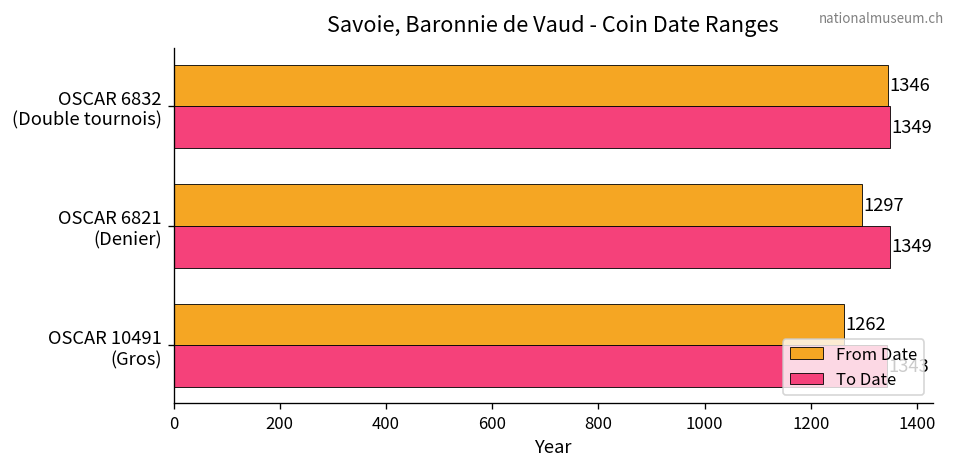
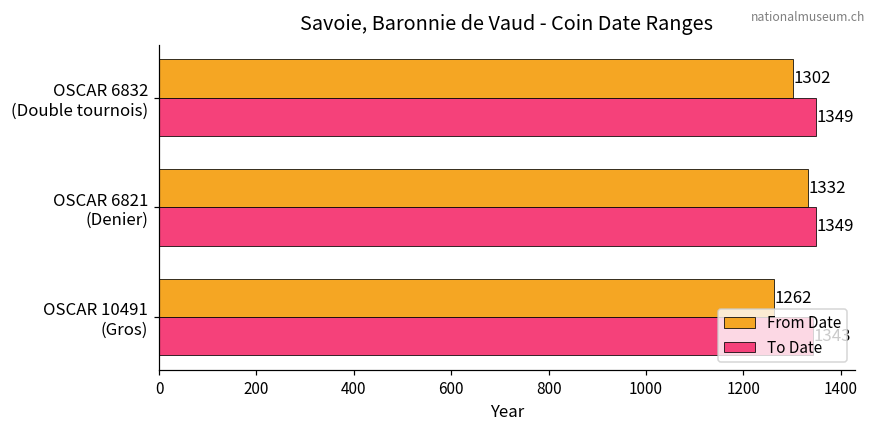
  {
    "From Date": {
-     "OSCAR 6832 (Double tournois)": 1346,
-     "OSCAR 6821 (Denier)": 1297,
+     "OSCAR 6832 (Double tournois)": 1302,
+     "OSCAR 6821 (Denier)": 1332,
      "OSCAR 10491 (Gros)": 1262
    },
    "To Date": {
      "OSCAR 6832 (Double tournois)": 1349,
      "OSCAR 6821 (Denier)": 1349
    }
  }
